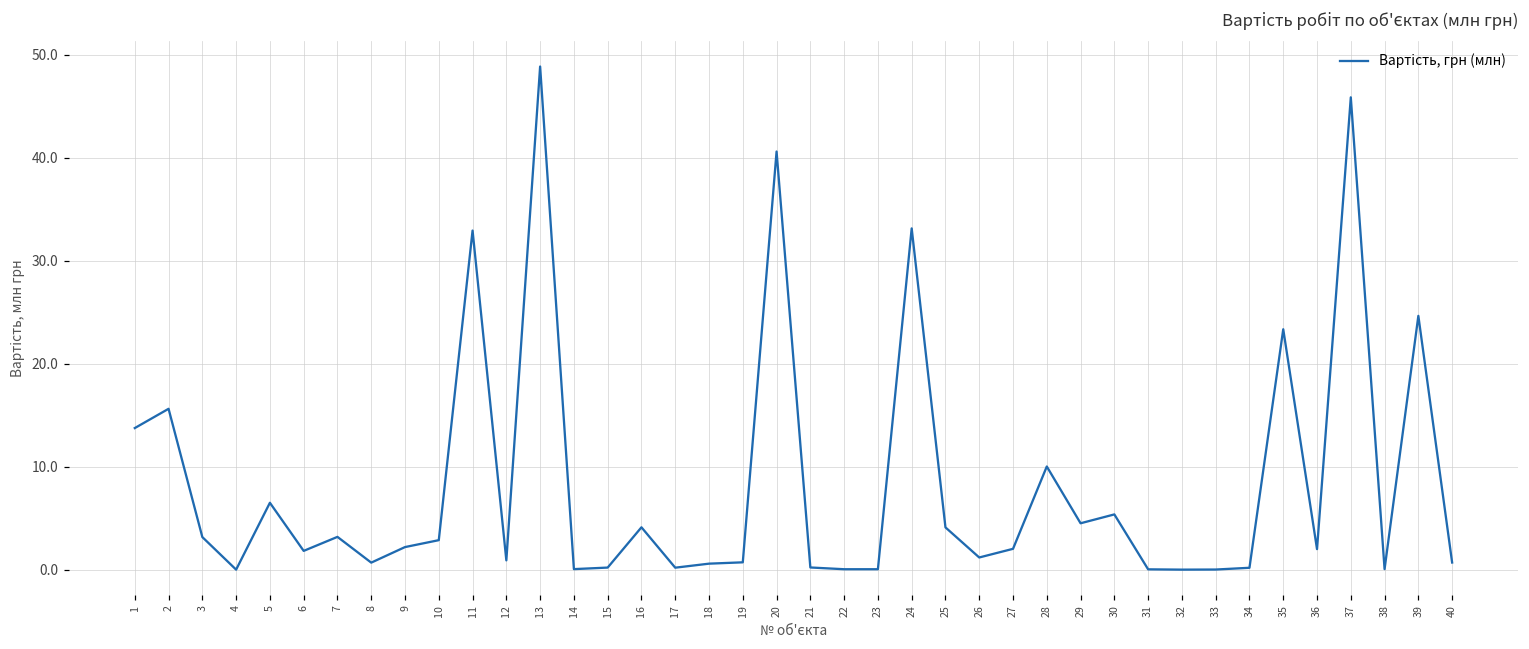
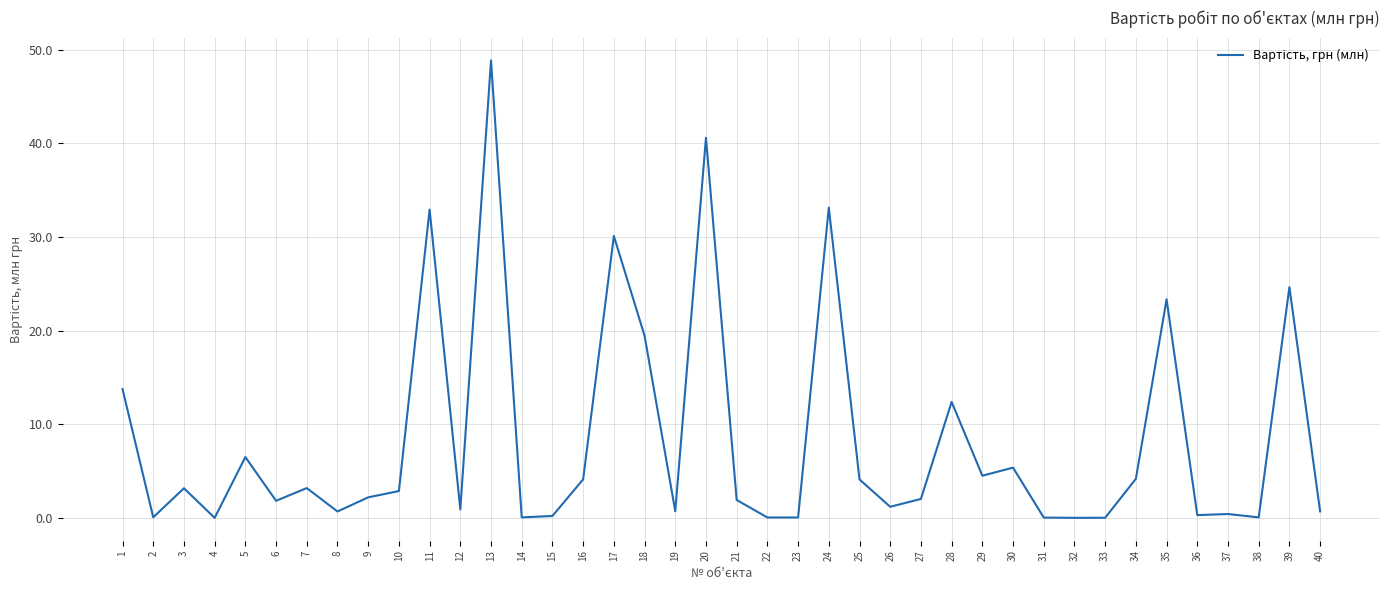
  {
    "1": 14,
-   "2": 16,
+   "2": 0,
    "3": 3,
    "4": 0,
    "5": 7,
    "6": 2,
    "7": 3,
    "8": 1,
    "9": 2,
    "10": 3,
    "11": 33,
    "12": 1,
    "13": 49,
    "14": 0,
    "15": 0,
    "16": 4,
-   "17": 0,
-   "18": 1,
+   "17": 30,
+   "18": 19,
    "19": 1,
    "20": 41,
-   "21": 0,
+   "21": 2,
    "22": 0,
    "23": 0,
    "24": 33,
    "25": 4,
    "26": 1,
    "27": 2,
-   "28": 10,
+   "28": 12,
    "29": 5,
    "30": 5,
    "31": 0,
    "32": 0,
    "33": 0,
-   "34": 0,
+   "34": 4,
    "35": 23,
-   "36": 2,
-   "37": 46,
+   "36": 0,
+   "37": 0,
    "38": 0,
    "39": 25,
    "40": 1
  }
